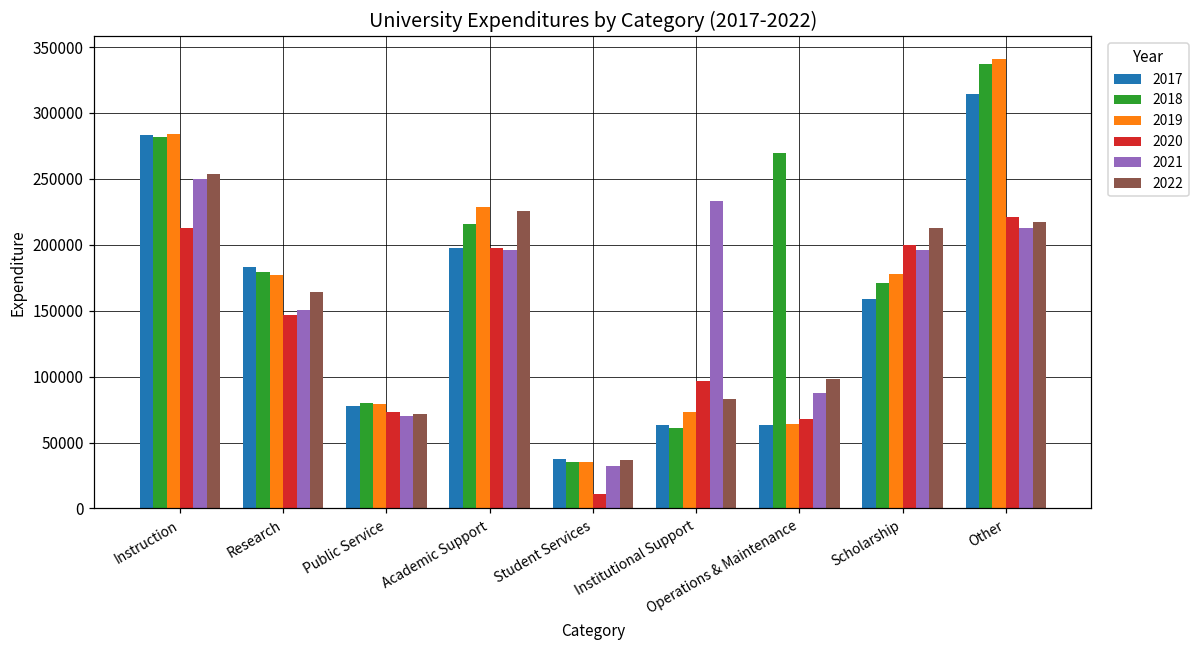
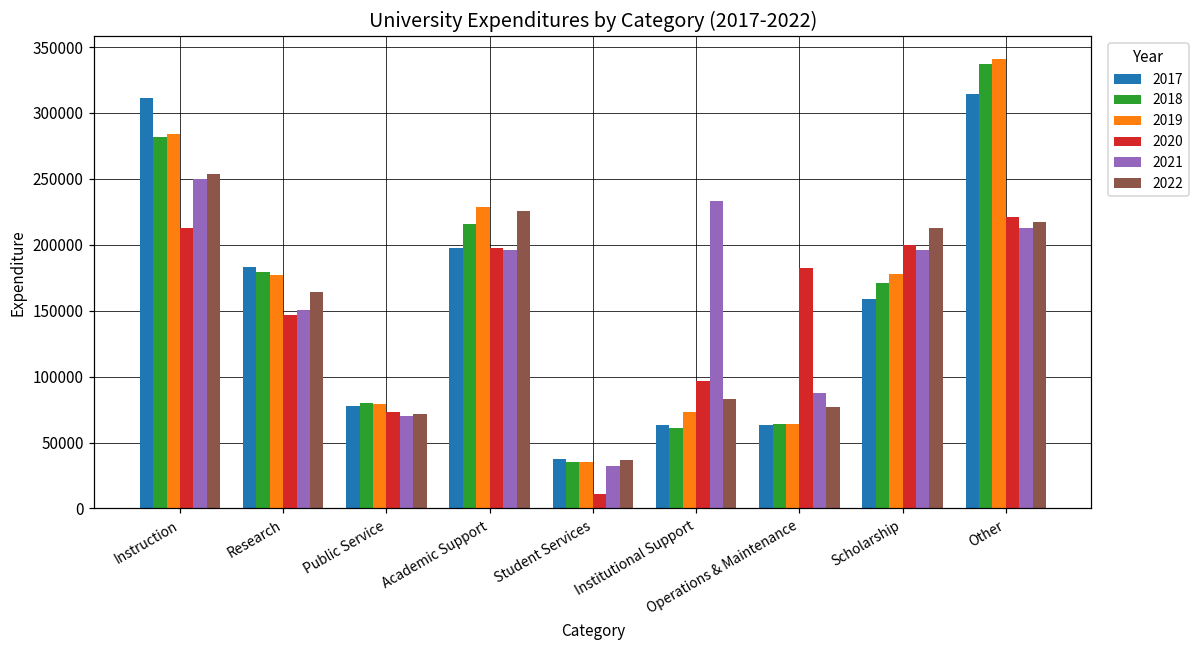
  {
    "2017": {
-     "Instruction": 283000,
+     "Instruction": 312000,
      "Research": 183000,
      "Public Service": 78000,
      "Academic Support": 198000,
      "Student Services": 38000,
      "Institutional Support": 63000,
      "Operations & Maintenance": 63000,
      "Scholarship": 159000,
      "Other": 314000
    },
    "2018": {
      "Instruction": 282000,
      "Research": 180000,
      "Public Service": 80000,
      "Academic Support": 216000,
      "Student Services": 35000,
      "Institutional Support": 61000,
-     "Operations & Maintenance": 269000,
+     "Operations & Maintenance": 64000,
      "Scholarship": 171000,
      "Other": 337000
    },
    "2019": {
      "Instruction": 284000,
      "Research": 177000,
      "Public Service": 80000,
      "Academic Support": 229000,
      "Student Services": 35000,
      "Institutional Support": 73000,
      "Operations & Maintenance": 64000,
      "Scholarship": 178000,
      "Other": 341000
    },
    "2020": {
      "Instruction": 213000,
      "Research": 147000,
      "Public Service": 73000,
      "Academic Support": 197000,
      "Student Services": 11000,
      "Institutional Support": 97000,
-     "Operations & Maintenance": 68000,
+     "Operations & Maintenance": 182000,
      "Scholarship": 200000,
      "Other": 221000
    },
    "2021": {
      "Instruction": 250000,
      "Research": 151000,
      "Public Service": 70000,
      "Academic Support": 196000,
      "Student Services": 32000,
      "Institutional Support": 233000,
      "Operations & Maintenance": 88000,
      "Scholarship": 196000,
      "Other": 213000
    },
    "2022": {
      "Instruction": 254000,
      "Research": 164000,
      "Public Service": 71000,
      "Academic Support": 226000,
      "Student Services": 37000,
      "Institutional Support": 83000,
-     "Operations & Maintenance": 98000,
+     "Operations & Maintenance": 77000,
      "Scholarship": 213000,
      "Other": 218000
    }
  }
